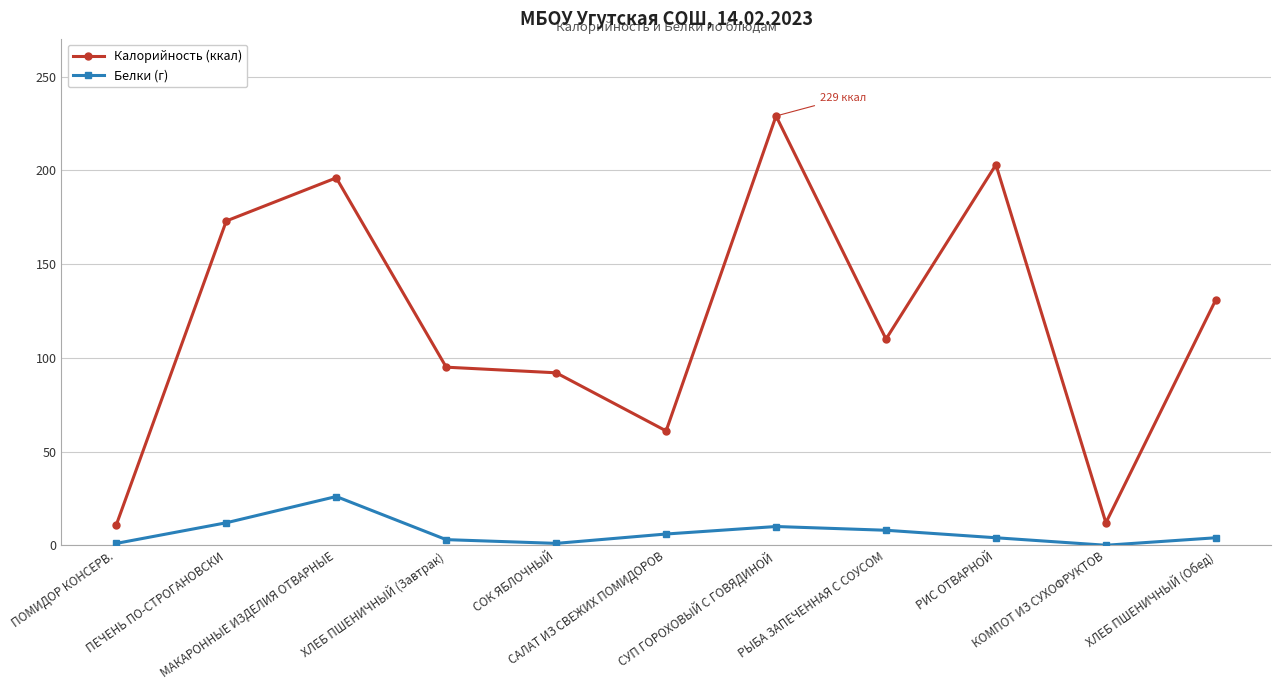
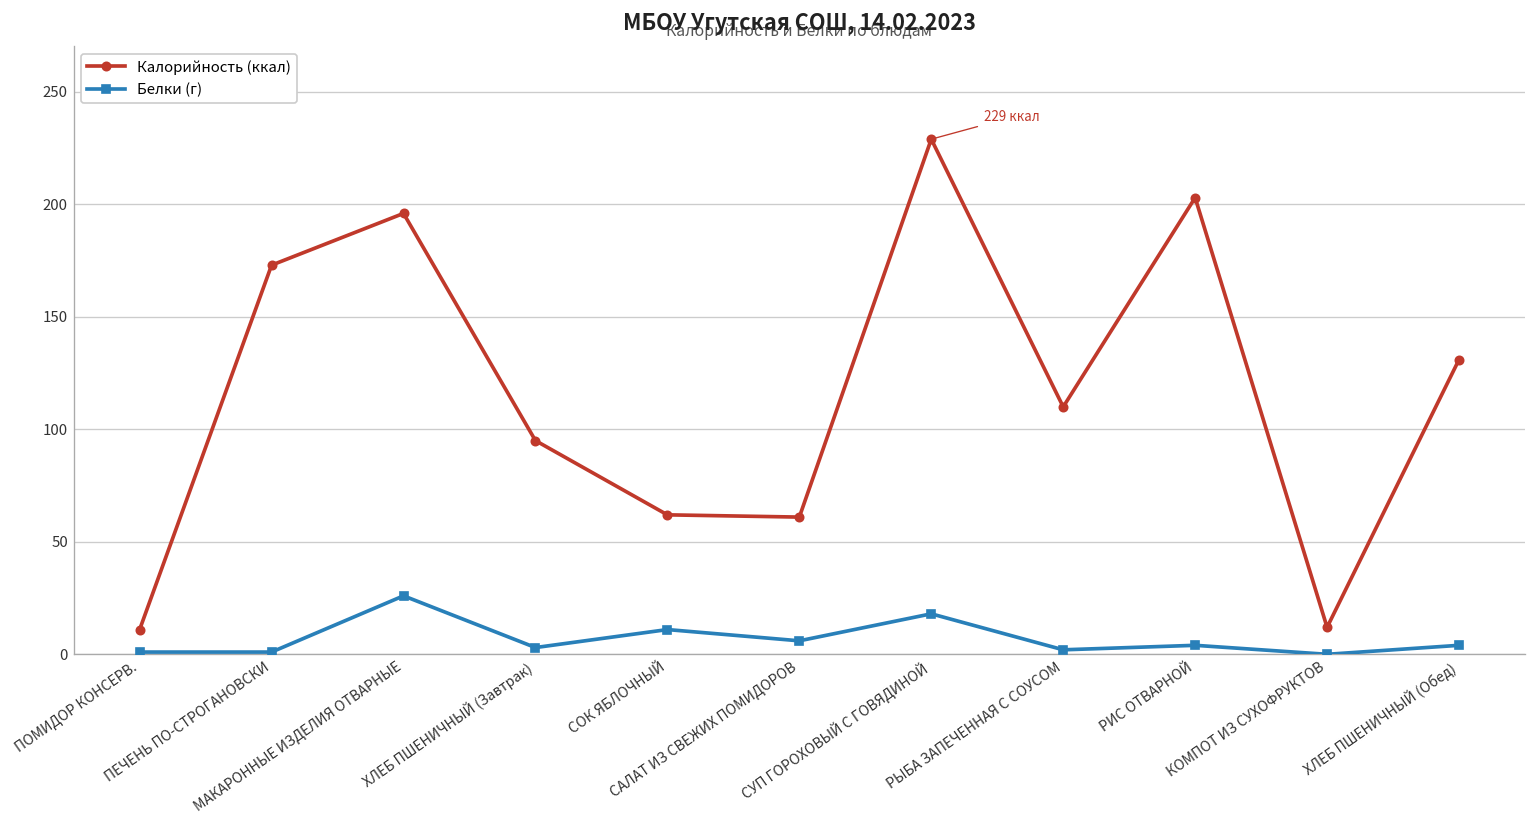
  {
    "Калорийность (ккал)": {
      "ПОМИДОР КОНСЕРВ.": 11,
      "ПЕЧЕНЬ ПО-СТРОГАНОВСКИ": 173,
      "МАКАРОННЫЕ ИЗДЕЛИЯ ОТВАРНЫЕ": 196,
      "ХЛЕБ ПШЕНИЧНЫЙ (Завтрак)": 95,
-     "СОК ЯБЛОЧНЫЙ": 92,
+     "СОК ЯБЛОЧНЫЙ": 62,
      "САЛАТ ИЗ СВЕЖИХ ПОМИДОРОВ": 61,
      "РЫБА ЗАПЕЧЕННАЯ С СОУСОМ": 110,
      "РИС ОТВАРНОЙ": 203,
      "КОМПОТ ИЗ СУХОФРУКТОВ": 12,
      "ХЛЕБ ПШЕНИЧНЫЙ (Обед)": 131
    },
    "Белки (г)": {
      "ПОМИДОР КОНСЕРВ.": 1,
-     "ПЕЧЕНЬ ПО-СТРОГАНОВСКИ": 12,
+     "ПЕЧЕНЬ ПО-СТРОГАНОВСКИ": 1,
      "МАКАРОННЫЕ ИЗДЕЛИЯ ОТВАРНЫЕ": 26,
      "ХЛЕБ ПШЕНИЧНЫЙ (Завтрак)": 3,
-     "СОК ЯБЛОЧНЫЙ": 1,
+     "СОК ЯБЛОЧНЫЙ": 11,
      "САЛАТ ИЗ СВЕЖИХ ПОМИДОРОВ": 6,
-     "СУП ГОРОХОВЫЙ С ГОВЯДИНОЙ": 10,
-     "РЫБА ЗАПЕЧЕННАЯ С СОУСОМ": 8,
+     "СУП ГОРОХОВЫЙ С ГОВЯДИНОЙ": 18,
+     "РЫБА ЗАПЕЧЕННАЯ С СОУСОМ": 2,
      "РИС ОТВАРНОЙ": 4,
      "КОМПОТ ИЗ СУХОФРУКТОВ": 0,
      "ХЛЕБ ПШЕНИЧНЫЙ (Обед)": 4
    }
  }
